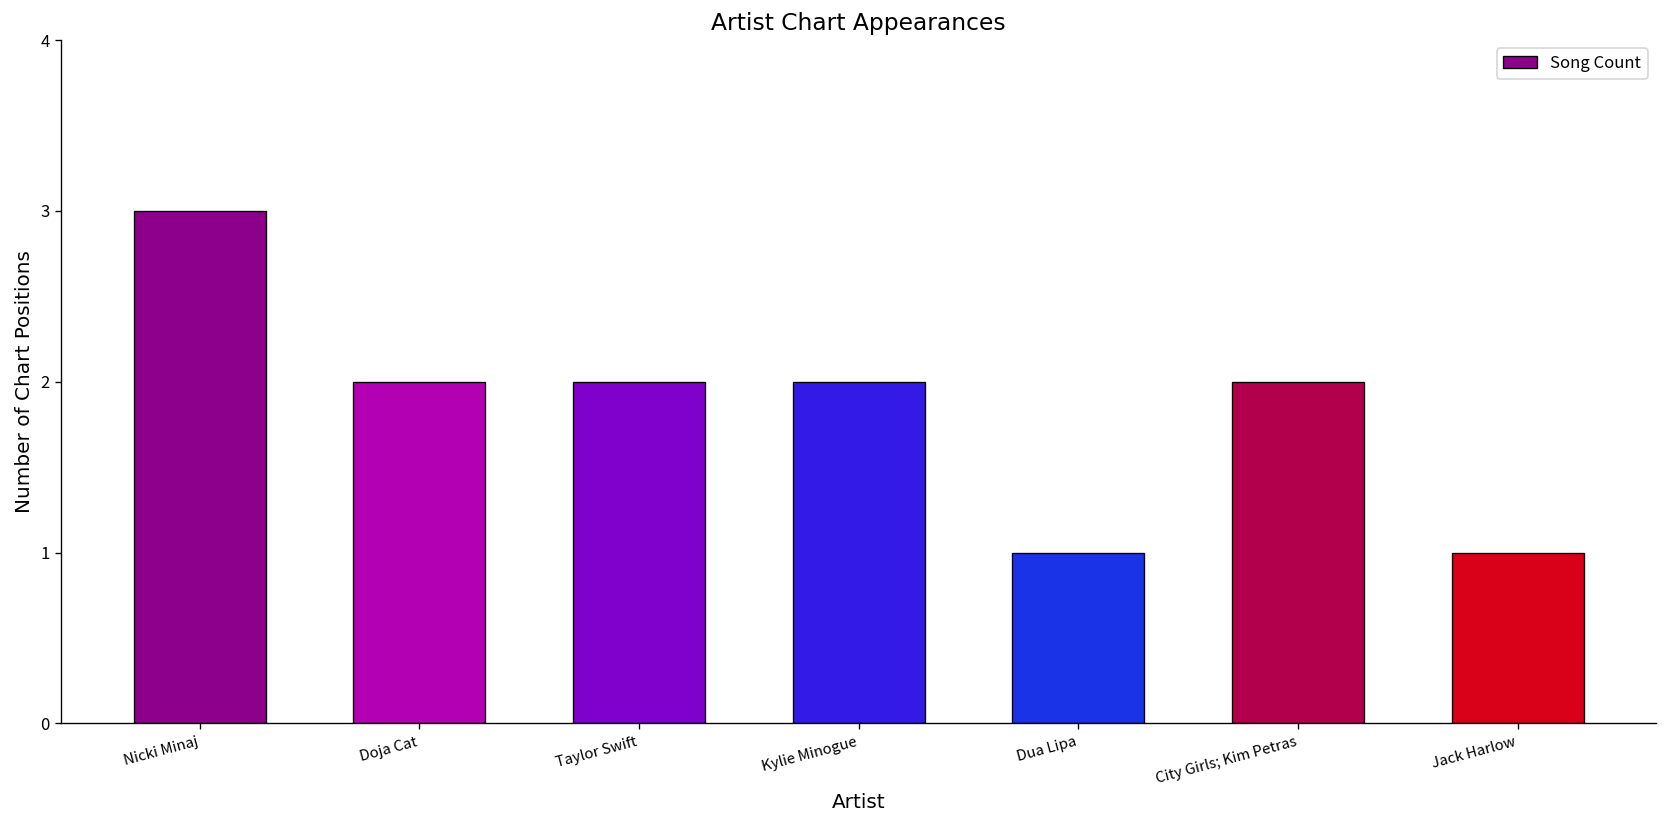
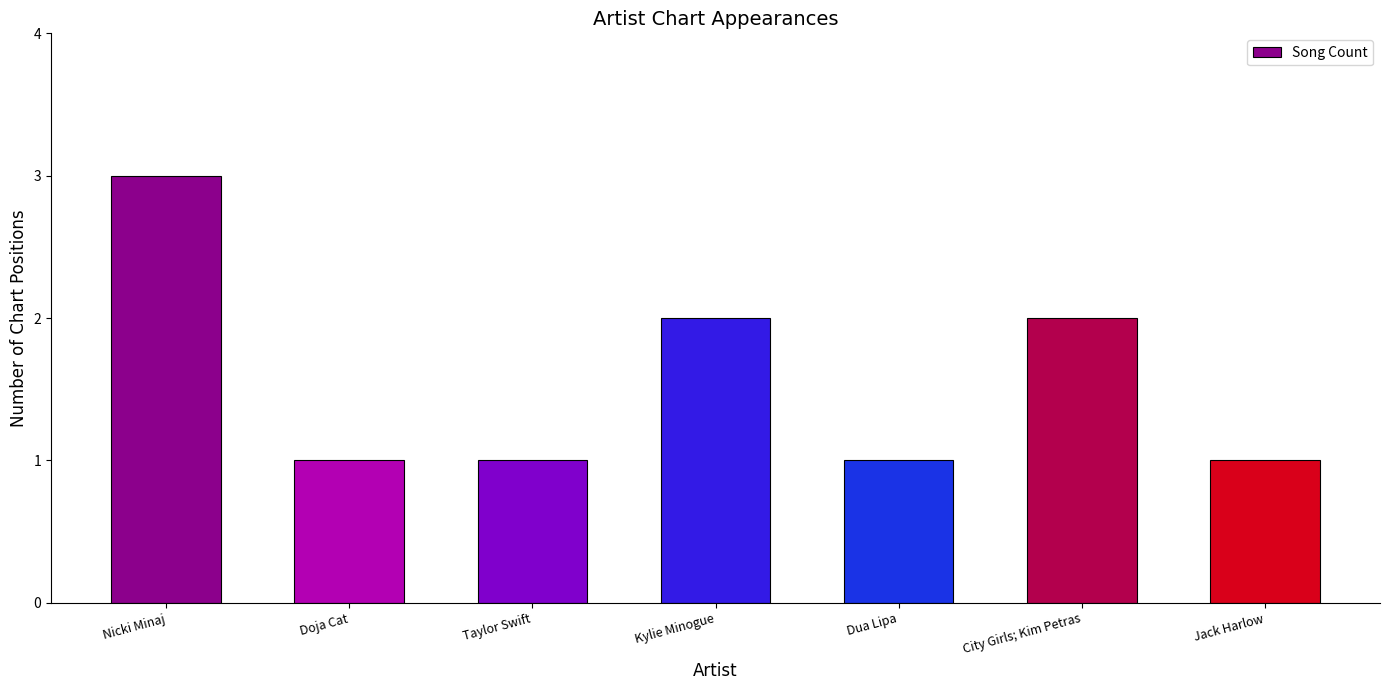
  {
    "Nicki Minaj": 3,
-   "Doja Cat": 2,
-   "Taylor Swift": 2,
+   "Doja Cat": 1,
+   "Taylor Swift": 1,
    "Kylie Minogue": 2,
    "Dua Lipa": 1,
    "City Girls; Kim Petras": 2,
    "Jack Harlow": 1
  }
